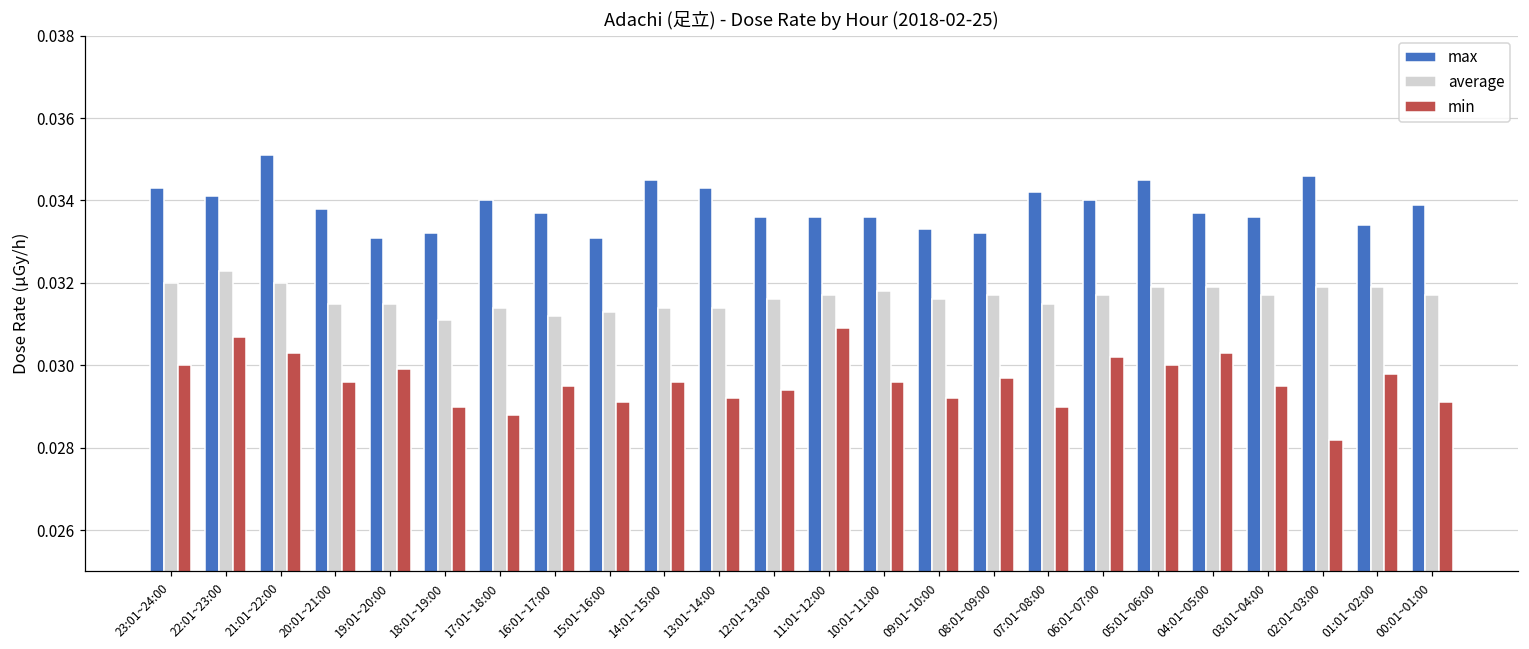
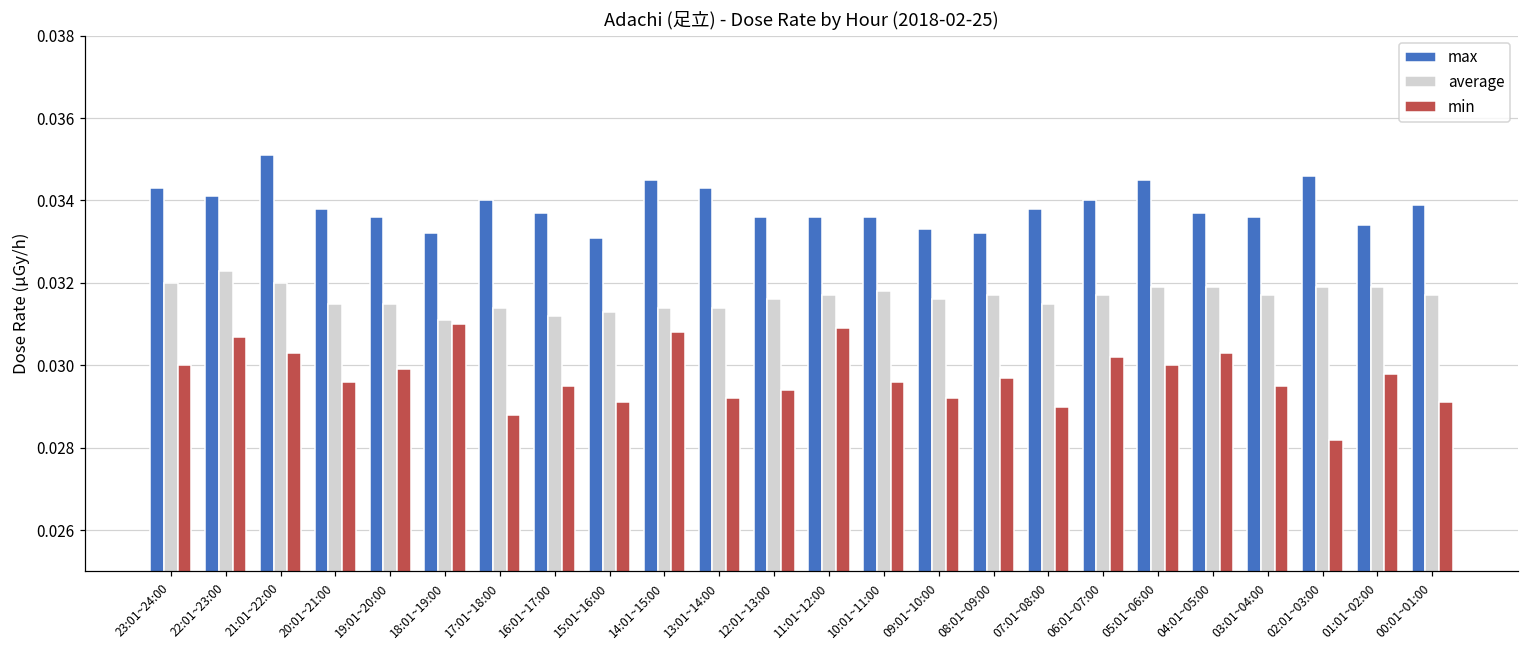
  {
    "max": {
      "23:01~24:00": 0.0343,
      "22:01~23:00": 0.0341,
      "21:01~22:00": 0.0351,
      "20:01~21:00": 0.0338,
-     "19:01~20:00": 0.0331,
+     "19:01~20:00": 0.0336,
      "18:01~19:00": 0.0332,
      "17:01~18:00": 0.0340,
      "16:01~17:00": 0.0337,
      "15:01~16:00": 0.0331,
      "14:01~15:00": 0.0345,
      "13:01~14:00": 0.0343,
      "12:01~13:00": 0.0336,
      "11:01~12:00": 0.0336,
      "10:01~11:00": 0.0336,
      "09:01~10:00": 0.0333,
      "08:01~09:00": 0.0332,
-     "07:01~08:00": 0.0342,
+     "07:01~08:00": 0.0338,
      "06:01~07:00": 0.0340,
      "05:01~06:00": 0.0345,
      "04:01~05:00": 0.0337,
      "03:01~04:00": 0.0336,
      "02:01~03:00": 0.0346,
      "01:01~02:00": 0.0334,
      "00:01~01:00": 0.0339
    },
    "average": {
      "23:01~24:00": 0.0320,
      "22:01~23:00": 0.0323,
      "21:01~22:00": 0.0320,
      "20:01~21:00": 0.0315,
      "19:01~20:00": 0.0315,
      "18:01~19:00": 0.0311,
      "17:01~18:00": 0.0314,
      "16:01~17:00": 0.0312,
      "15:01~16:00": 0.0313,
      "14:01~15:00": 0.0314,
      "13:01~14:00": 0.0314,
      "12:01~13:00": 0.0316,
      "11:01~12:00": 0.0317,
      "10:01~11:00": 0.0318,
      "09:01~10:00": 0.0316,
      "08:01~09:00": 0.0317,
      "07:01~08:00": 0.0315,
      "06:01~07:00": 0.0317,
      "05:01~06:00": 0.0319,
      "04:01~05:00": 0.0319,
      "03:01~04:00": 0.0317,
      "02:01~03:00": 0.0319,
      "01:01~02:00": 0.0319,
      "00:01~01:00": 0.0317
    },
    "min": {
      "23:01~24:00": 0.0300,
      "22:01~23:00": 0.0307,
      "21:01~22:00": 0.0303,
      "20:01~21:00": 0.0296,
      "19:01~20:00": 0.0299,
-     "18:01~19:00": 0.029,
+     "18:01~19:00": 0.031,
      "17:01~18:00": 0.0288,
      "16:01~17:00": 0.0295,
      "15:01~16:00": 0.0291,
-     "14:01~15:00": 0.0296,
+     "14:01~15:00": 0.0308,
      "13:01~14:00": 0.0292,
      "12:01~13:00": 0.0294,
      "11:01~12:00": 0.0309,
      "10:01~11:00": 0.0296,
      "09:01~10:00": 0.0292,
      "08:01~09:00": 0.0297,
      "07:01~08:00": 0.0290,
      "06:01~07:00": 0.0302,
      "05:01~06:00": 0.0300,
      "04:01~05:00": 0.0303,
      "03:01~04:00": 0.0295,
      "02:01~03:00": 0.0282,
      "01:01~02:00": 0.0298,
      "00:01~01:00": 0.0291
    }
  }
